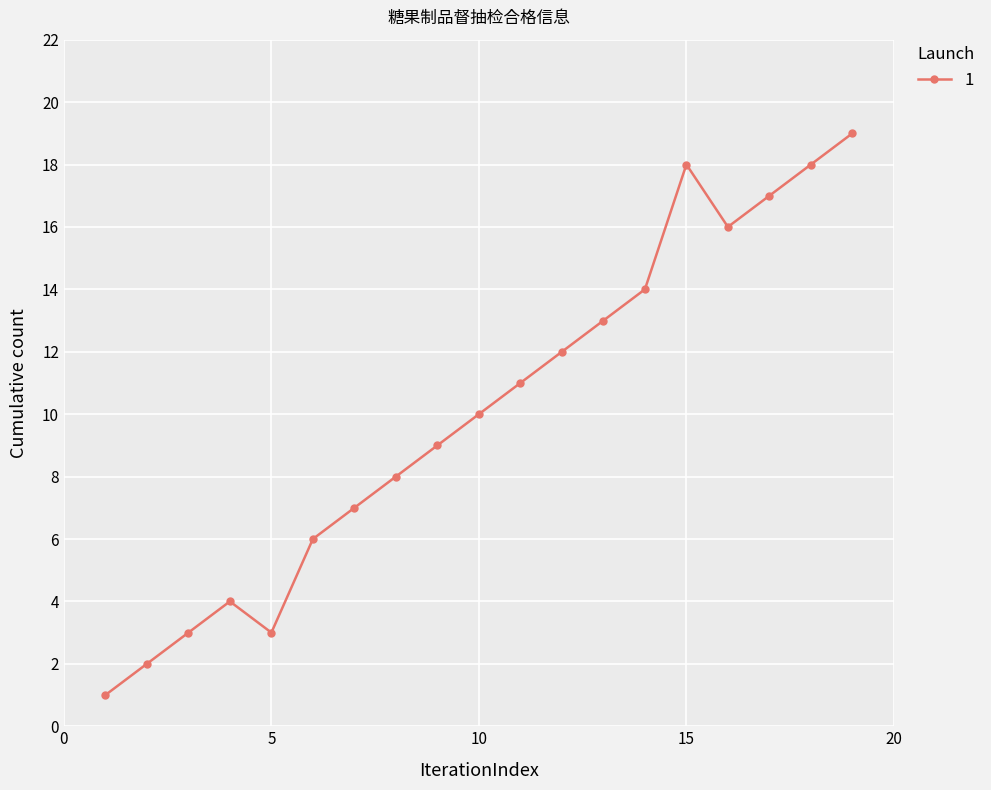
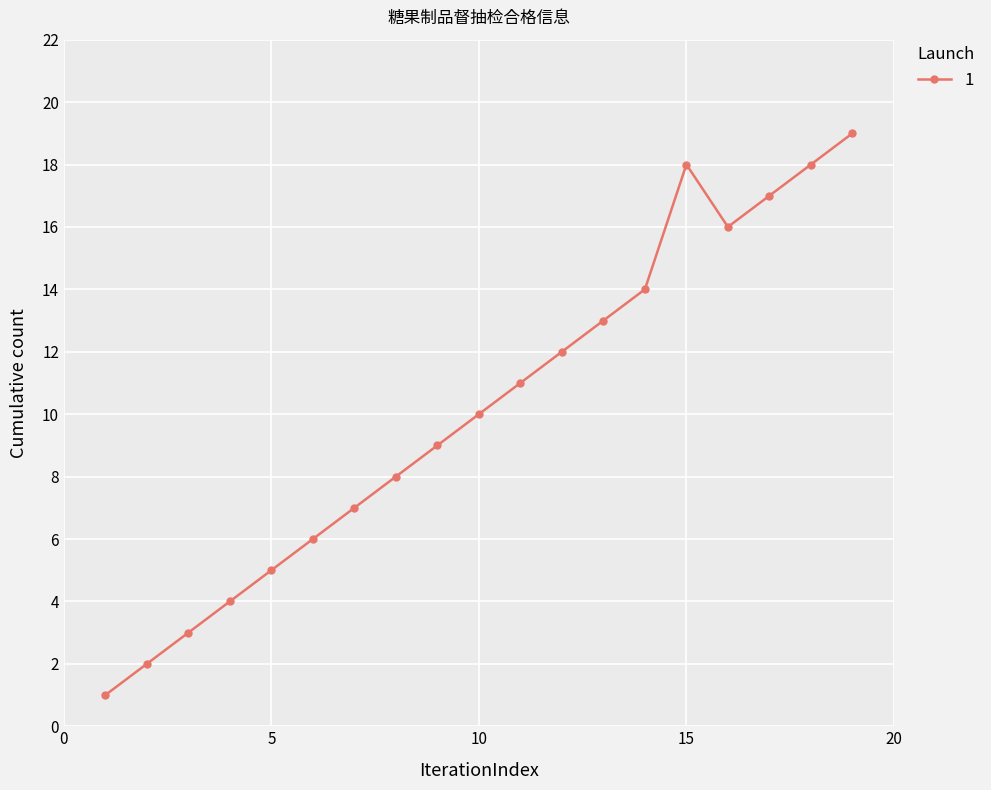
  {
-   "5": 3,
+   "5": 5,
    "10": 10,
    "15": 18
  }
